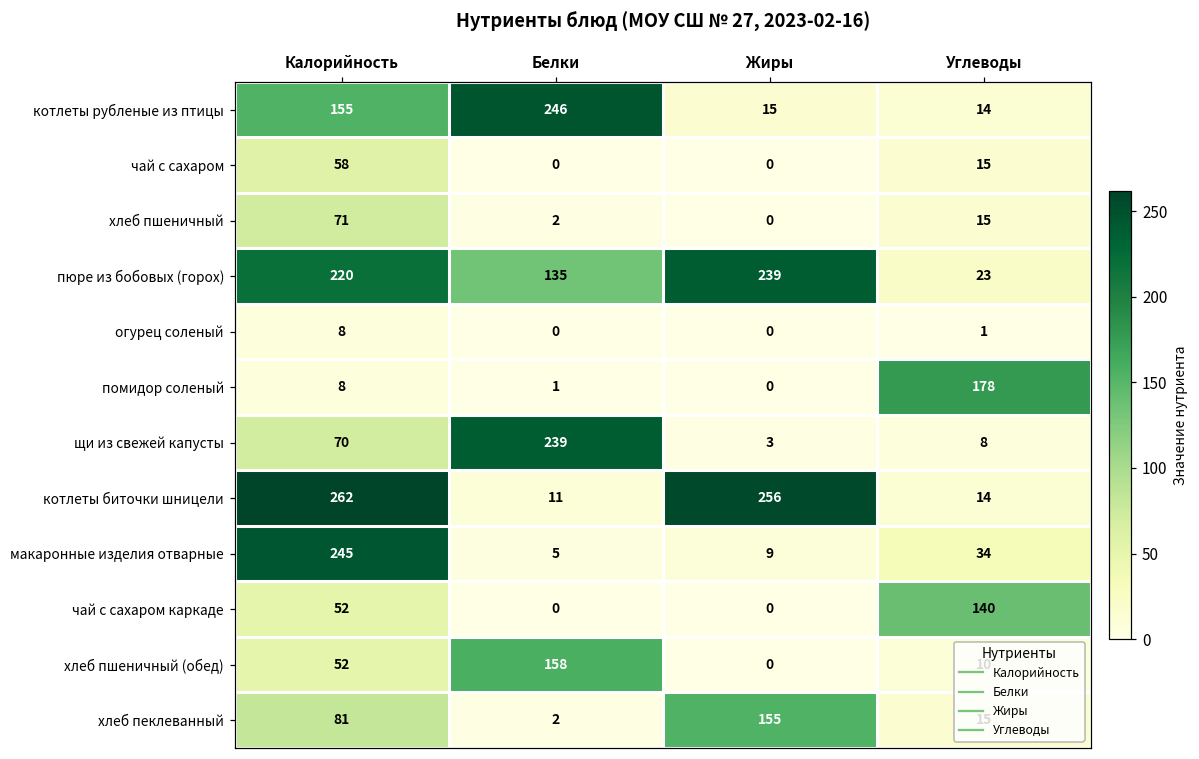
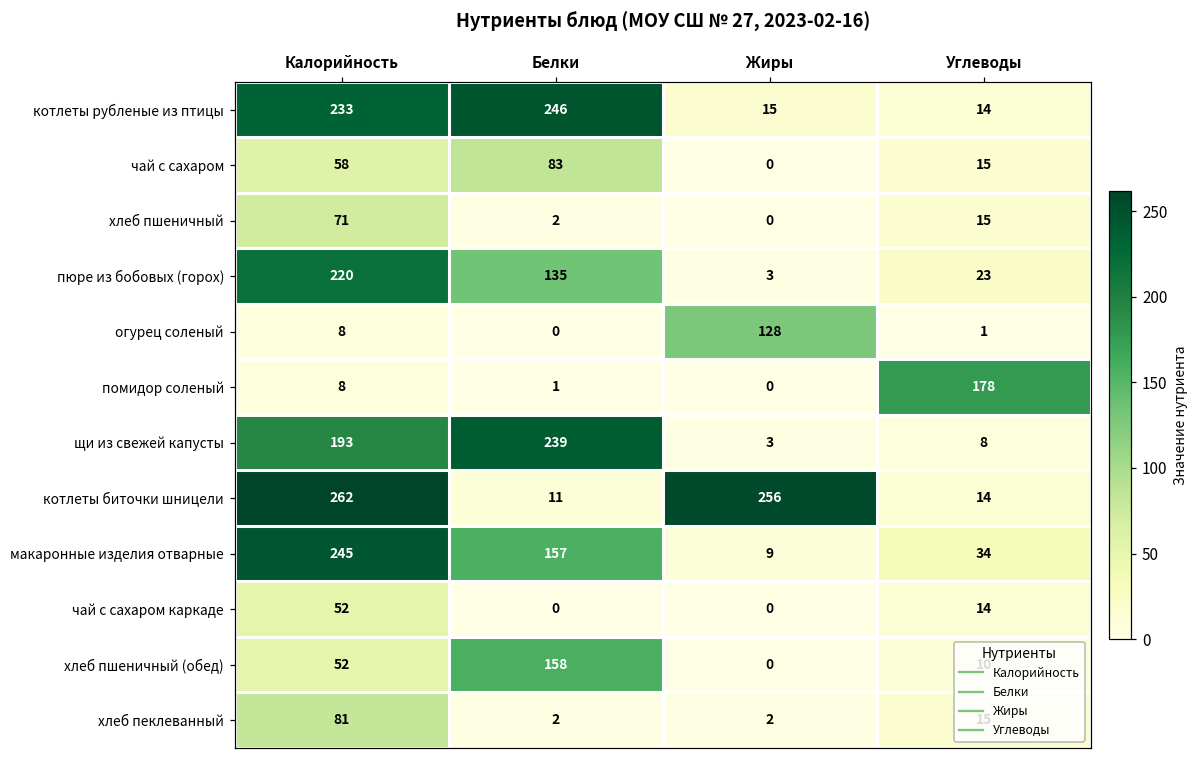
  {
    "котлеты рубленые из птицы": {
-     "Калорийность": 155,
+     "Калорийность": 233,
      "Белки": 246,
      "Жиры": 15,
      "Углеводы": 14
    },
    "чай с сахаром": {
      "Калорийность": 58,
-     "Белки": 0,
+     "Белки": 83,
      "Жиры": 0,
      "Углеводы": 15
    },
    "хлеб пшеничный": {
      "Калорийность": 71,
      "Белки": 2,
      "Жиры": 0,
      "Углеводы": 15
    },
    "пюре из бобовых (горох)": {
      "Калорийность": 220,
      "Белки": 135,
-     "Жиры": 239,
+     "Жиры": 3,
      "Углеводы": 23
    },
    "огурец соленый": {
      "Калорийность": 8,
      "Белки": 0,
-     "Жиры": 0,
+     "Жиры": 128,
      "Углеводы": 1
    },
    "помидор соленый": {
      "Калорийность": 8,
      "Белки": 1,
      "Жиры": 0,
      "Углеводы": 178
    },
    "щи из свежей капусты": {
-     "Калорийность": 70,
+     "Калорийность": 193,
      "Белки": 239,
      "Жиры": 3,
      "Углеводы": 8
    },
    "котлеты биточки шницели": {
      "Калорийность": 262,
      "Белки": 11,
      "Жиры": 256,
      "Углеводы": 14
    },
    "макаронные изделия отварные": {
      "Калорийность": 245,
-     "Белки": 5,
+     "Белки": 157,
      "Жиры": 9,
      "Углеводы": 34
    },
    "чай с сахаром каркаде": {
      "Калорийность": 52,
      "Белки": 0,
      "Жиры": 0,
-     "Углеводы": 140
+     "Углеводы": 14
    },
    "хлеб пшеничный (обед)": {
      "Калорийность": 52,
      "Белки": 158,
      "Жиры": 0
    },
    "хлеб пеклеванный": {
      "Калорийность": 81,
      "Белки": 2,
-     "Жиры": 155
+     "Жиры": 2
    }
  }
